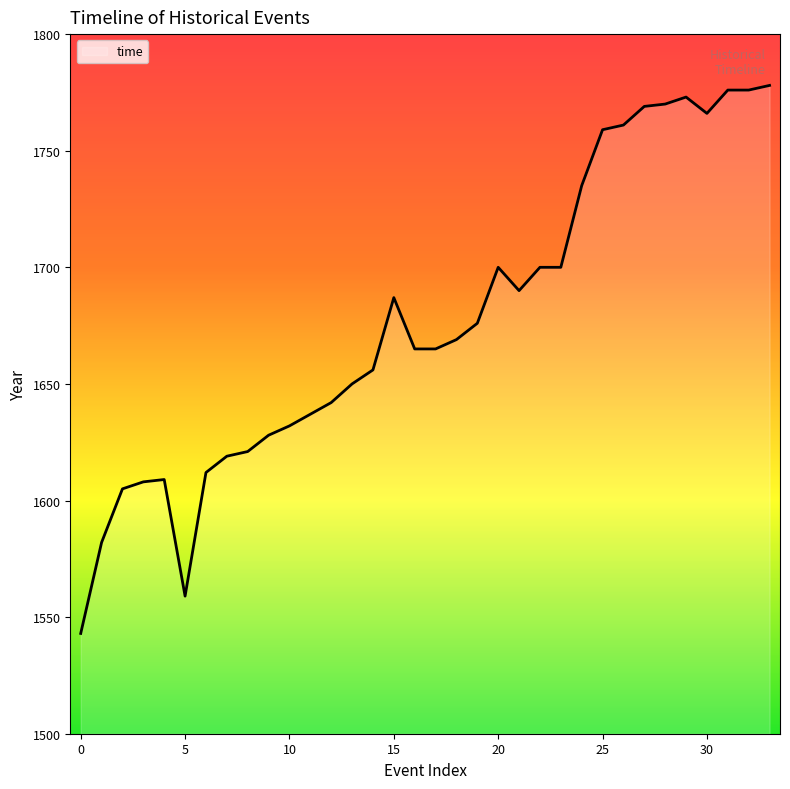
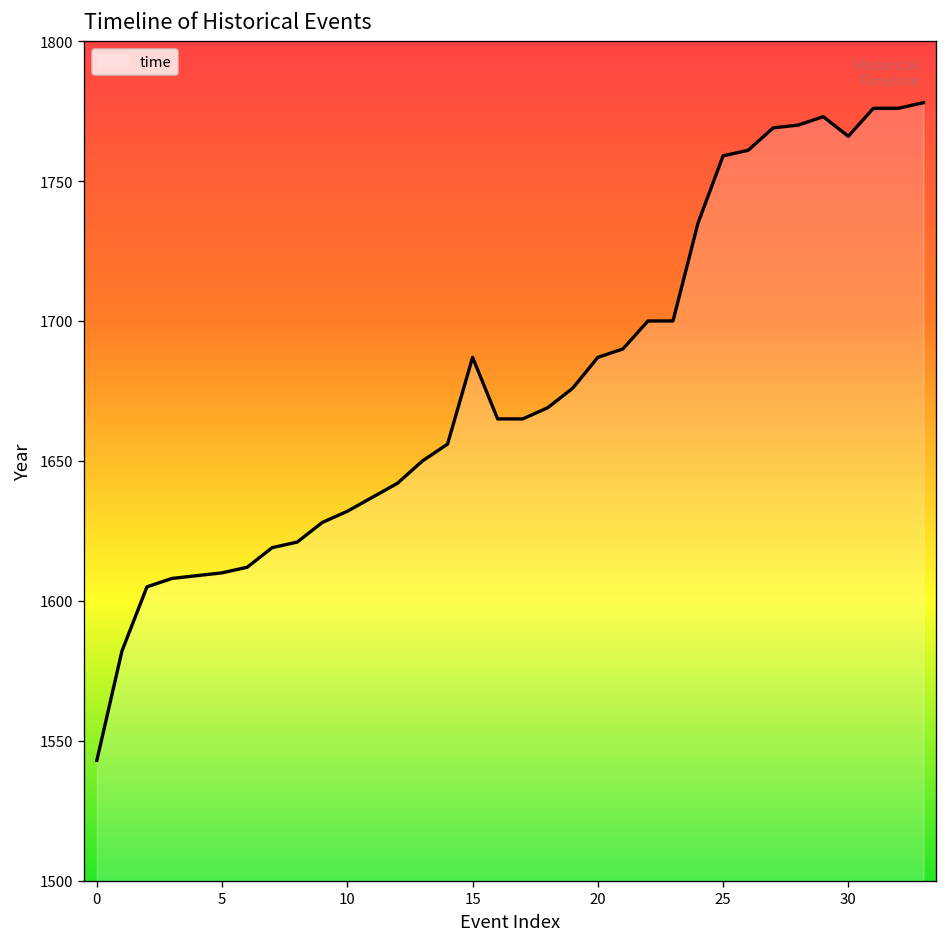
  {
    "0": 1543,
-   "5": 1559,
+   "5": 1610,
    "10": 1632,
    "15": 1687,
-   "20": 1700,
+   "20": 1687,
    "25": 1759,
    "30": 1766
  }
